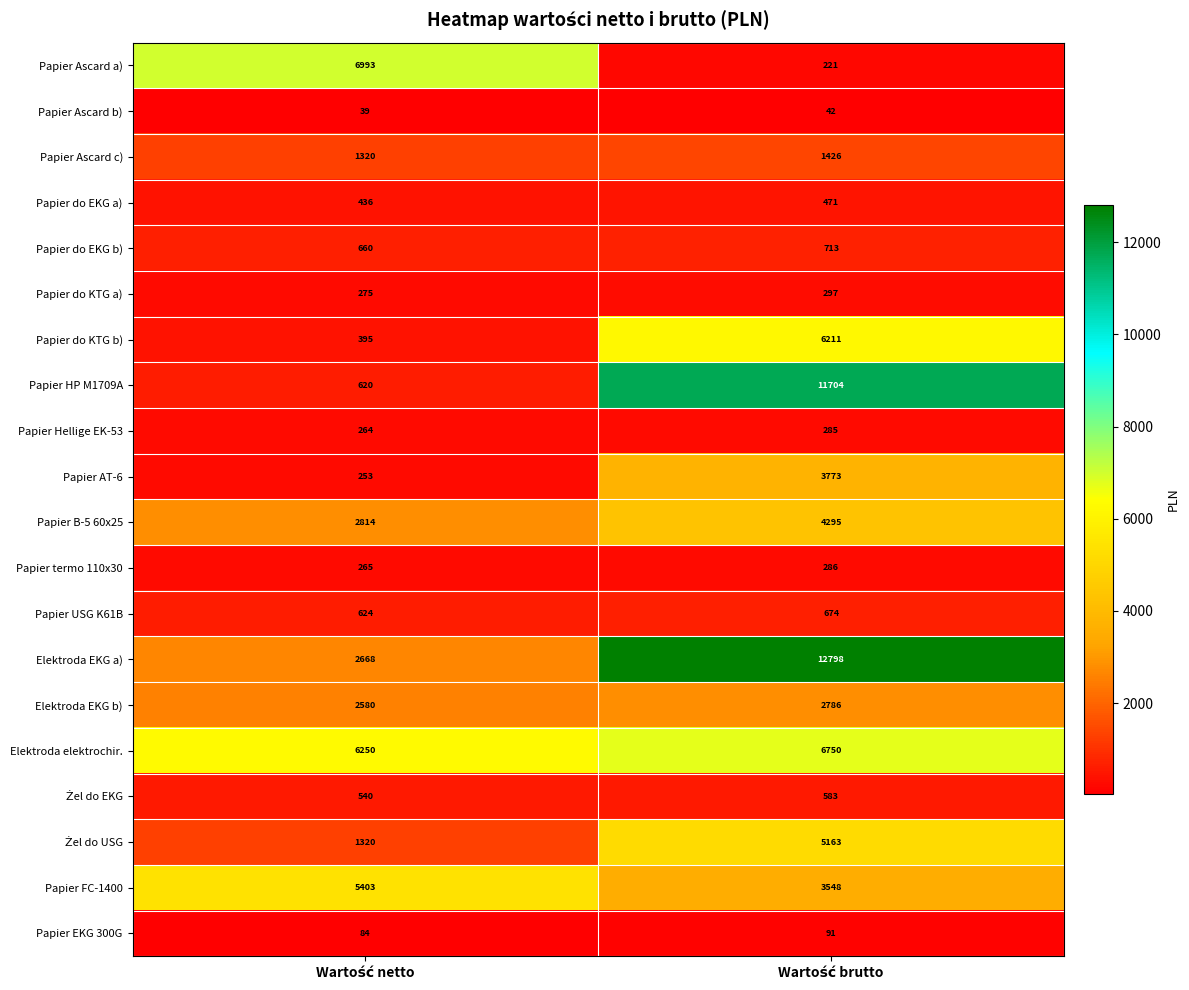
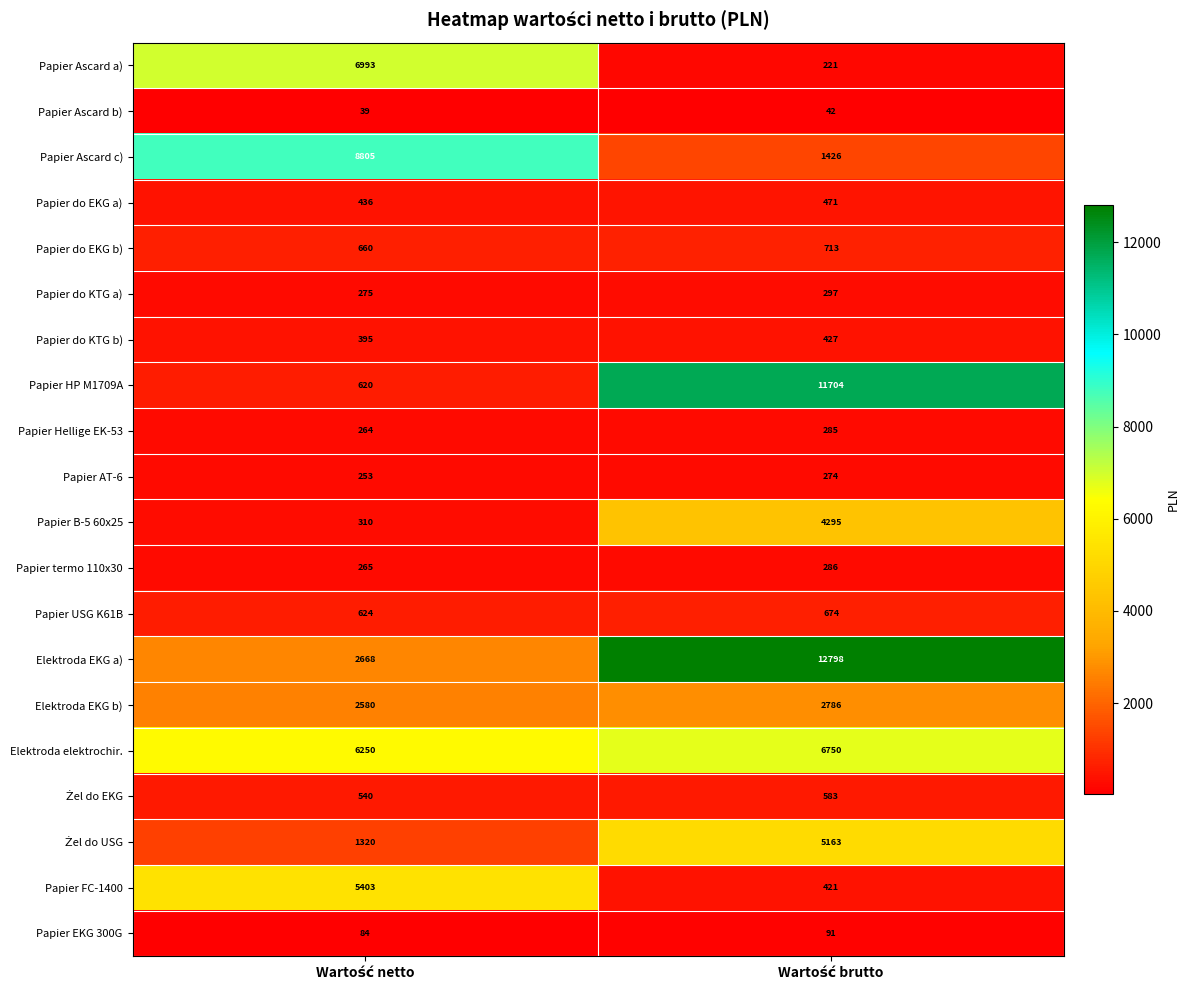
  {
    "Papier Ascard a)": {
      "Wartość netto": 6993,
      "Wartość brutto": 221
    },
    "Papier Ascard b)": {
      "Wartość netto": 39,
      "Wartość brutto": 42
    },
    "Papier Ascard c)": {
-     "Wartość netto": 1320,
+     "Wartość netto": 8805,
      "Wartość brutto": 1426
    },
    "Papier do EKG a)": {
      "Wartość netto": 436,
      "Wartość brutto": 471
    },
    "Papier do EKG b)": {
      "Wartość netto": 660,
      "Wartość brutto": 713
    },
    "Papier do KTG a)": {
      "Wartość netto": 275,
      "Wartość brutto": 297
    },
    "Papier do KTG b)": {
      "Wartość netto": 395,
-     "Wartość brutto": 6211
+     "Wartość brutto": 427
    },
    "Papier HP M1709A": {
      "Wartość netto": 620,
      "Wartość brutto": 11704
    },
    "Papier Hellige EK-53": {
      "Wartość netto": 264,
      "Wartość brutto": 285
    },
    "Papier AT-6": {
      "Wartość netto": 253,
-     "Wartość brutto": 3773
+     "Wartość brutto": 274
    },
    "Papier B-5 60x25": {
-     "Wartość netto": 2814,
+     "Wartość netto": 310,
      "Wartość brutto": 4295
    },
    "Papier termo 110x30": {
      "Wartość netto": 265,
      "Wartość brutto": 286
    },
    "Papier USG K61B": {
      "Wartość netto": 624,
      "Wartość brutto": 674
    },
    "Elektroda EKG a)": {
      "Wartość netto": 2668,
      "Wartość brutto": 12798
    },
    "Elektroda EKG b)": {
      "Wartość netto": 2580,
      "Wartość brutto": 2786
    },
    "Elektroda elektrochir.": {
      "Wartość netto": 6250,
      "Wartość brutto": 6750
    },
    "Żel do EKG": {
      "Wartość netto": 540,
      "Wartość brutto": 583
    },
    "Żel do USG": {
      "Wartość netto": 1320,
      "Wartość brutto": 5163
    },
    "Papier FC-1400": {
      "Wartość netto": 5403,
-     "Wartość brutto": 3548
+     "Wartość brutto": 421
    },
    "Papier EKG 300G": {
      "Wartość netto": 84,
      "Wartość brutto": 91
    }
  }
